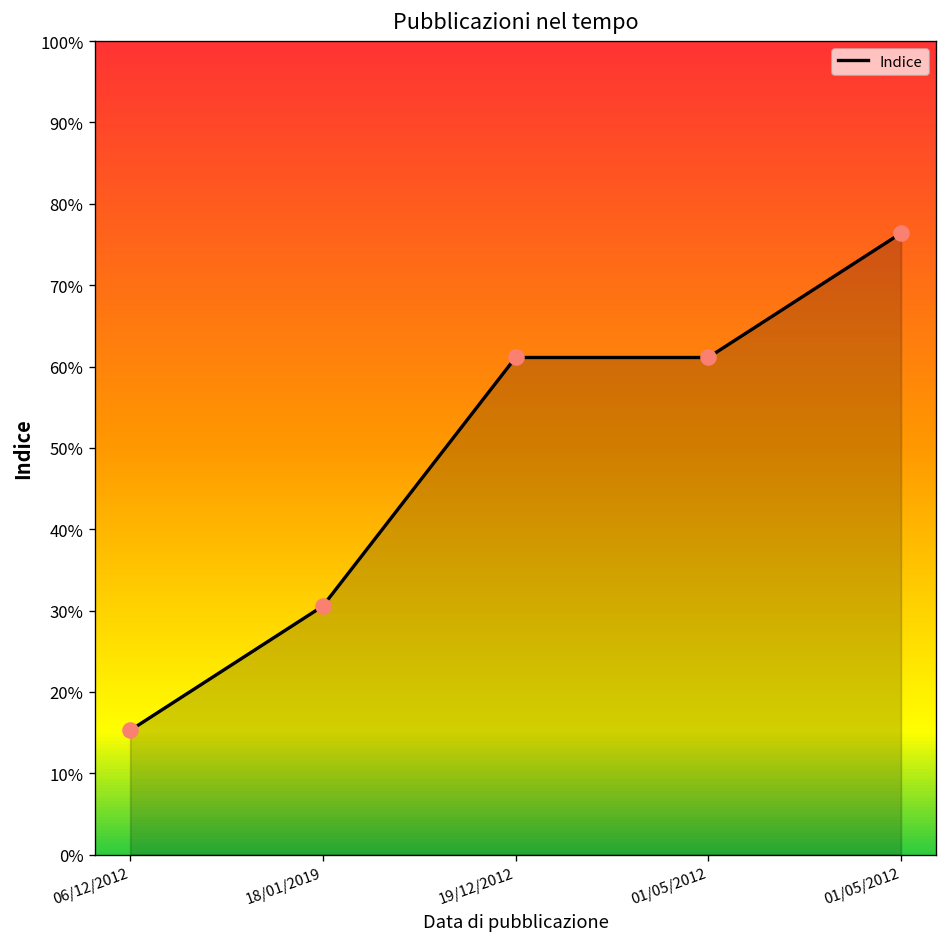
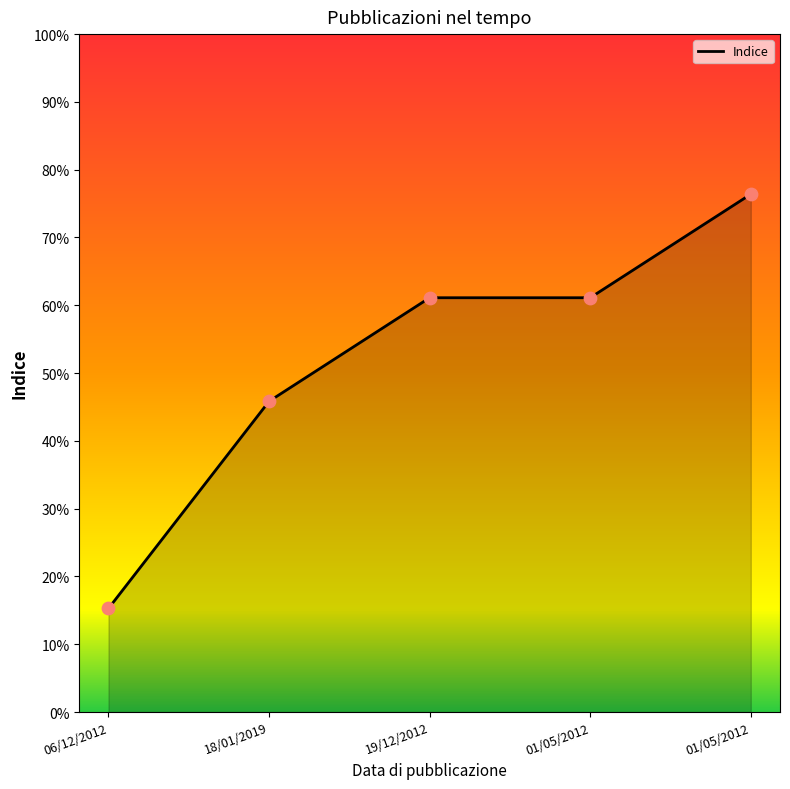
  {
    "06/12/2012": "15%",
-   "18/01/2019": "31%",
+   "18/01/2019": "46%",
    "19/12/2012": "61%"
  }
